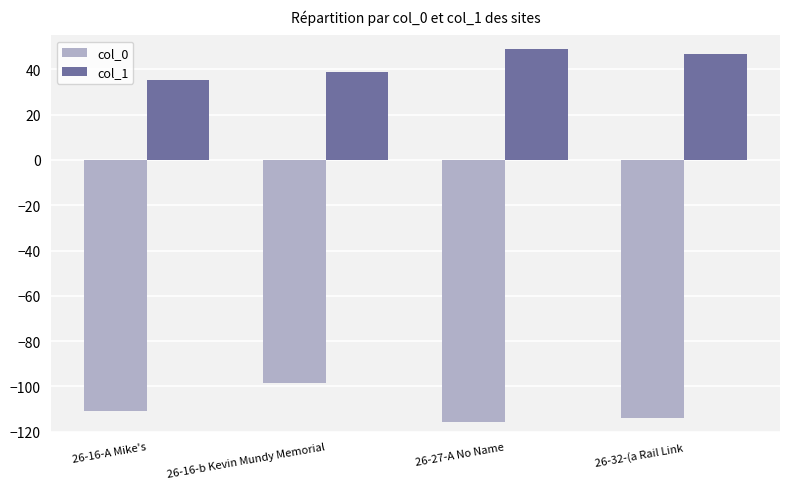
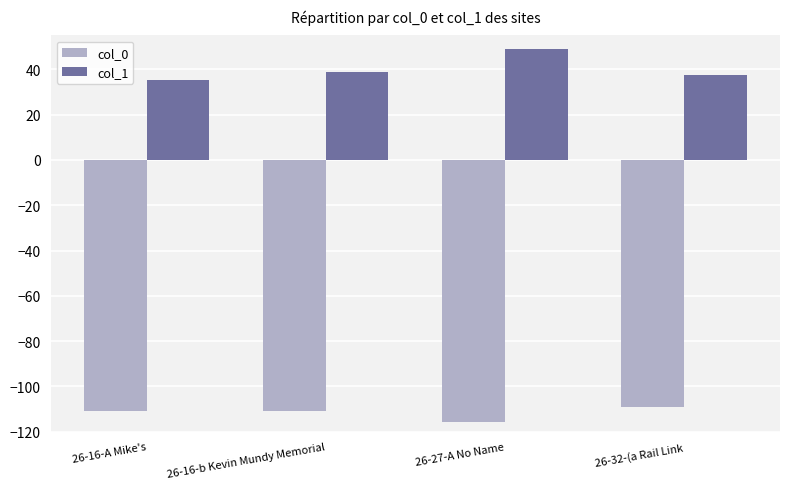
  {
    "col_0": {
      "26-16-A Mike's": -111,
-     "26-16-b Kevin Mundy Memorial": -99,
+     "26-16-b Kevin Mundy Memorial": -111,
      "26-27-A No Name": -116,
-     "26-32-(a Rail Link": -114
+     "26-32-(a Rail Link": -109
    },
    "col_1": {
      "26-16-A Mike's": 35,
      "26-16-b Kevin Mundy Memorial": 39,
      "26-27-A No Name": 49,
-     "26-32-(a Rail Link": 47
+     "26-32-(a Rail Link": 37
    }
  }
